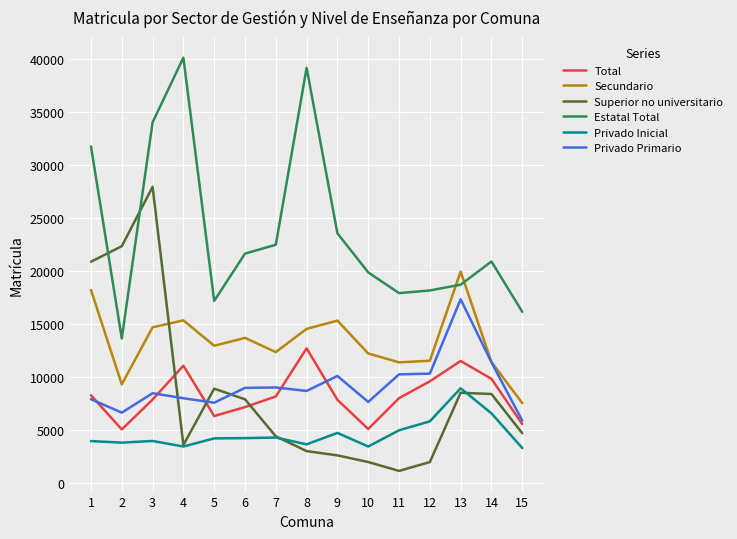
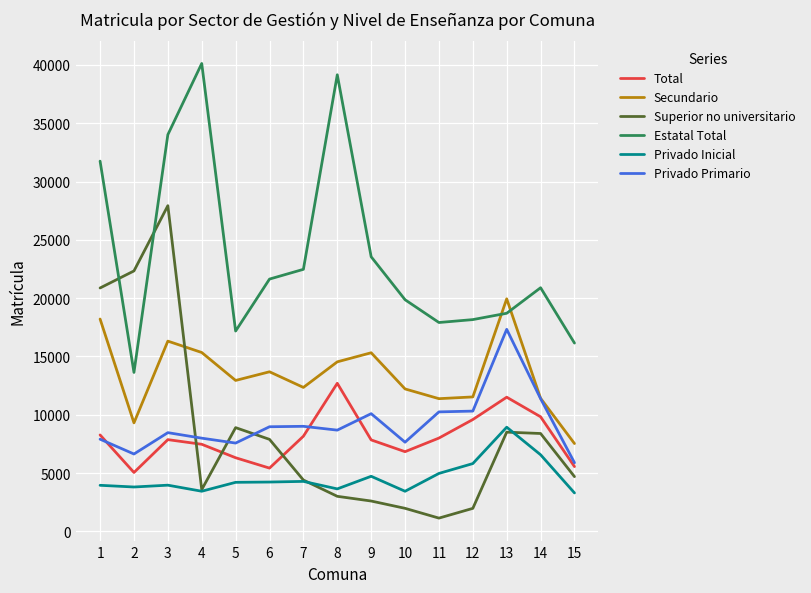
  {
    "Total": {
      "1": 8300,
      "2": 5100,
      "3": 7900,
-     "4": 11100,
+     "4": 7500,
      "5": 6300,
-     "6": 7200,
+     "6": 5400,
      "7": 8200,
      "8": 12700,
      "9": 7800,
-     "10": 5100,
+     "10": 6800,
      "11": 8000,
      "12": 9600,
      "13": 11500,
      "14": 9800,
      "15": 5600
    },
    "Secundario": {
      "1": 18200,
      "2": 9300,
-     "3": 14700,
+     "3": 16300,
      "4": 15300,
      "5": 12900,
      "6": 13700,
      "7": 12300,
      "8": 14500,
      "9": 15300,
      "10": 12200,
      "11": 11400,
      "12": 11500,
      "13": 19900,
      "15": 7500
    },
    "Superior no universitario": {
      "1": 20900,
      "2": 22300,
      "3": 27900,
      "5": 8900,
      "6": 7900,
      "8": 3000,
      "9": 2600,
      "10": 2000,
      "11": 1100,
      "12": 2000,
      "13": 8500,
      "14": 8400,
      "15": 4700
    },
    "Estatal Total": {
      "1": 31800,
      "2": 13600,
      "3": 34000,
      "4": 40100,
      "5": 17200,
      "6": 21600,
      "7": 22500,
      "8": 39200,
      "9": 23600,
      "10": 19900,
      "11": 17900,
      "12": 18200,
      "13": 18700,
      "14": 20900,
      "15": 16200
    },
    "Privado Inicial": {
      "1": 4000,
      "2": 3800,
      "3": 4000,
      "5": 4200,
      "6": 4200,
      "8": 3600,
      "9": 4700,
      "10": 3400,
      "11": 5000,
      "12": 5800,
      "13": 8900,
      "14": 6600,
      "15": 3300
    },
    "Privado Primario": {
      "1": 7900,
      "2": 6600,
      "3": 8500,
      "4": 8000,
      "5": 7600,
      "6": 9000,
      "7": 9000,
      "8": 8700,
      "9": 10100,
      "10": 7700,
      "11": 10300,
      "12": 10300,
      "13": 17300,
      "15": 5900
    }
  }
